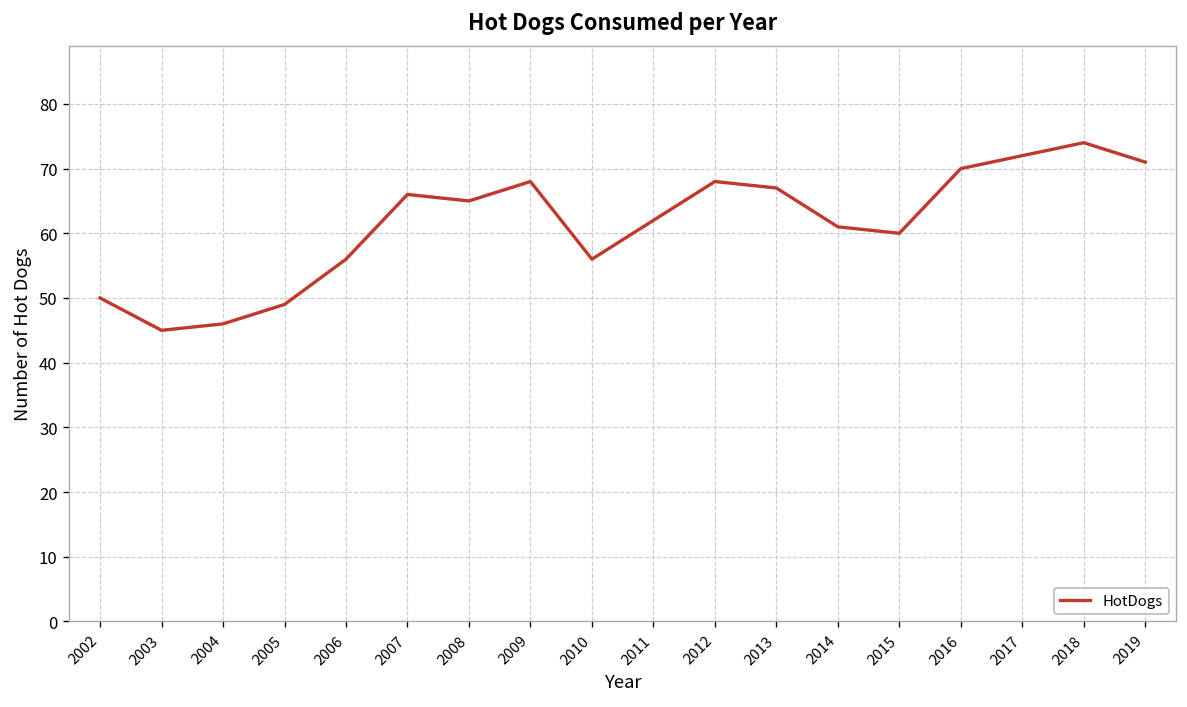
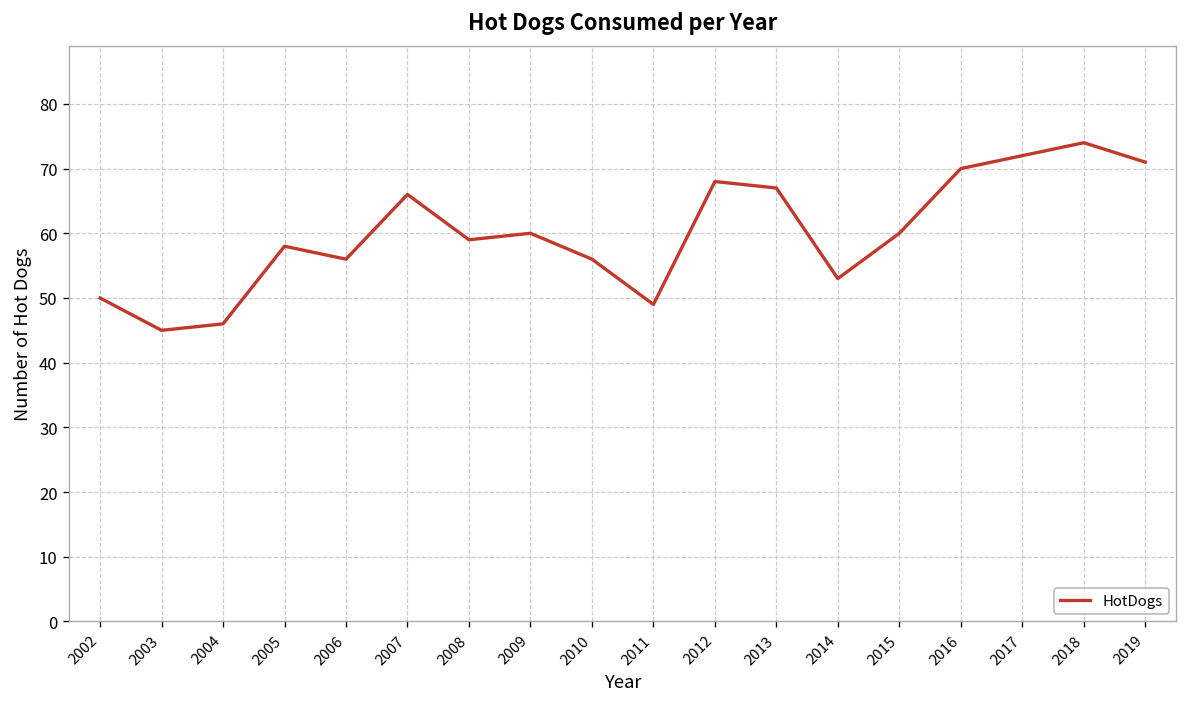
  {
    "2002": 50,
    "2003": 45,
    "2004": 46,
-   "2005": 49,
+   "2005": 58,
    "2006": 56,
    "2007": 66,
-   "2008": 65,
-   "2009": 68,
+   "2008": 59,
+   "2009": 60,
    "2010": 56,
-   "2011": 62,
+   "2011": 49,
    "2012": 68,
    "2013": 67,
-   "2014": 61,
+   "2014": 53,
    "2015": 60,
    "2016": 70,
    "2017": 72,
    "2018": 74,
    "2019": 71
  }
